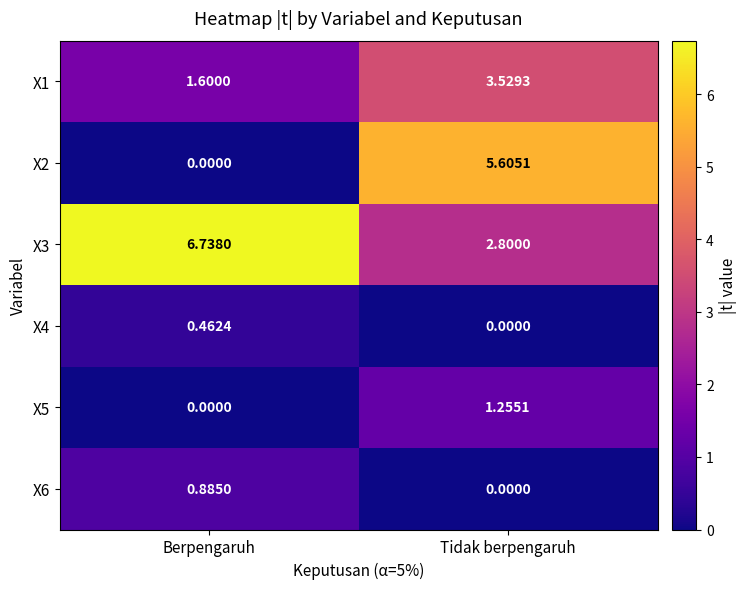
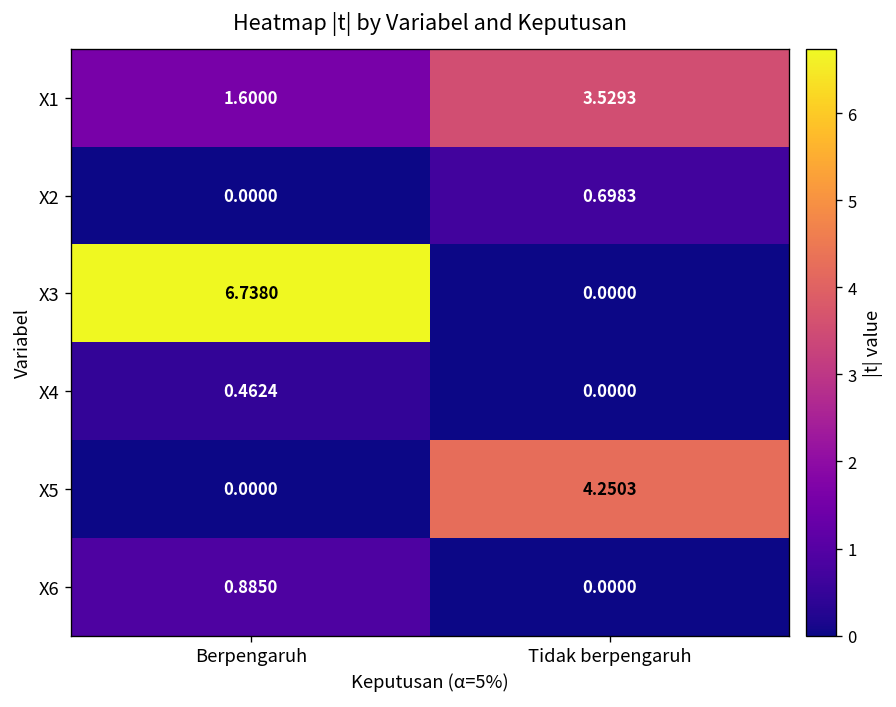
  {
    "X1": {
      "Berpengaruh": 1.6000,
      "Tidak berpengaruh": 3.5293
    },
    "X2": {
      "Berpengaruh": 0.0000,
-     "Tidak berpengaruh": 5.6051
+     "Tidak berpengaruh": 0.6983
    },
    "X3": {
      "Berpengaruh": 6.7380,
-     "Tidak berpengaruh": 2.8000
+     "Tidak berpengaruh": 0.0000
    },
    "X4": {
      "Berpengaruh": 0.4624,
      "Tidak berpengaruh": 0.0000
    },
    "X5": {
      "Berpengaruh": 0.0000,
-     "Tidak berpengaruh": 1.2551
+     "Tidak berpengaruh": 4.2503
    },
    "X6": {
      "Berpengaruh": 0.8850,
      "Tidak berpengaruh": 0.0000
    }
  }
